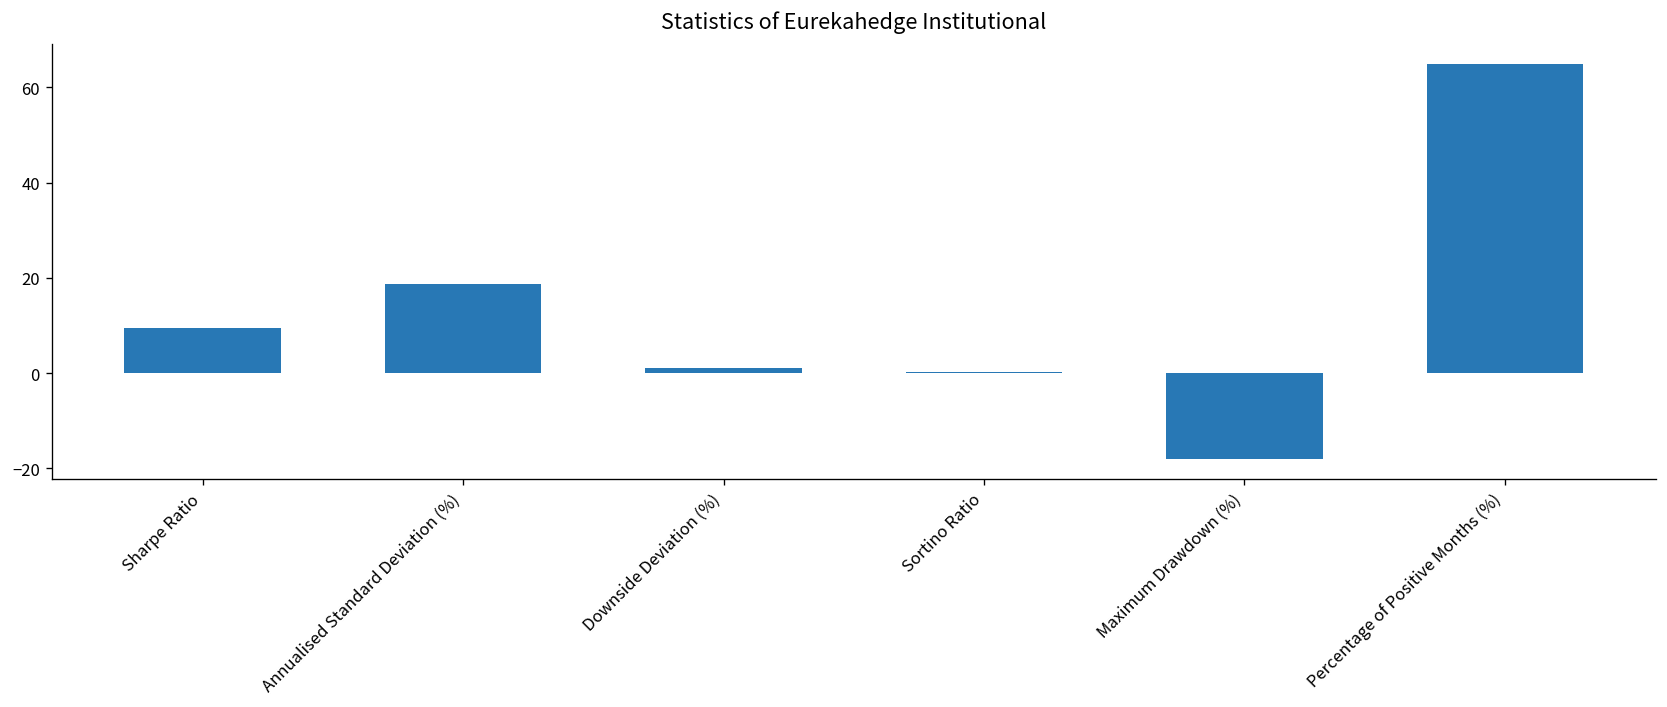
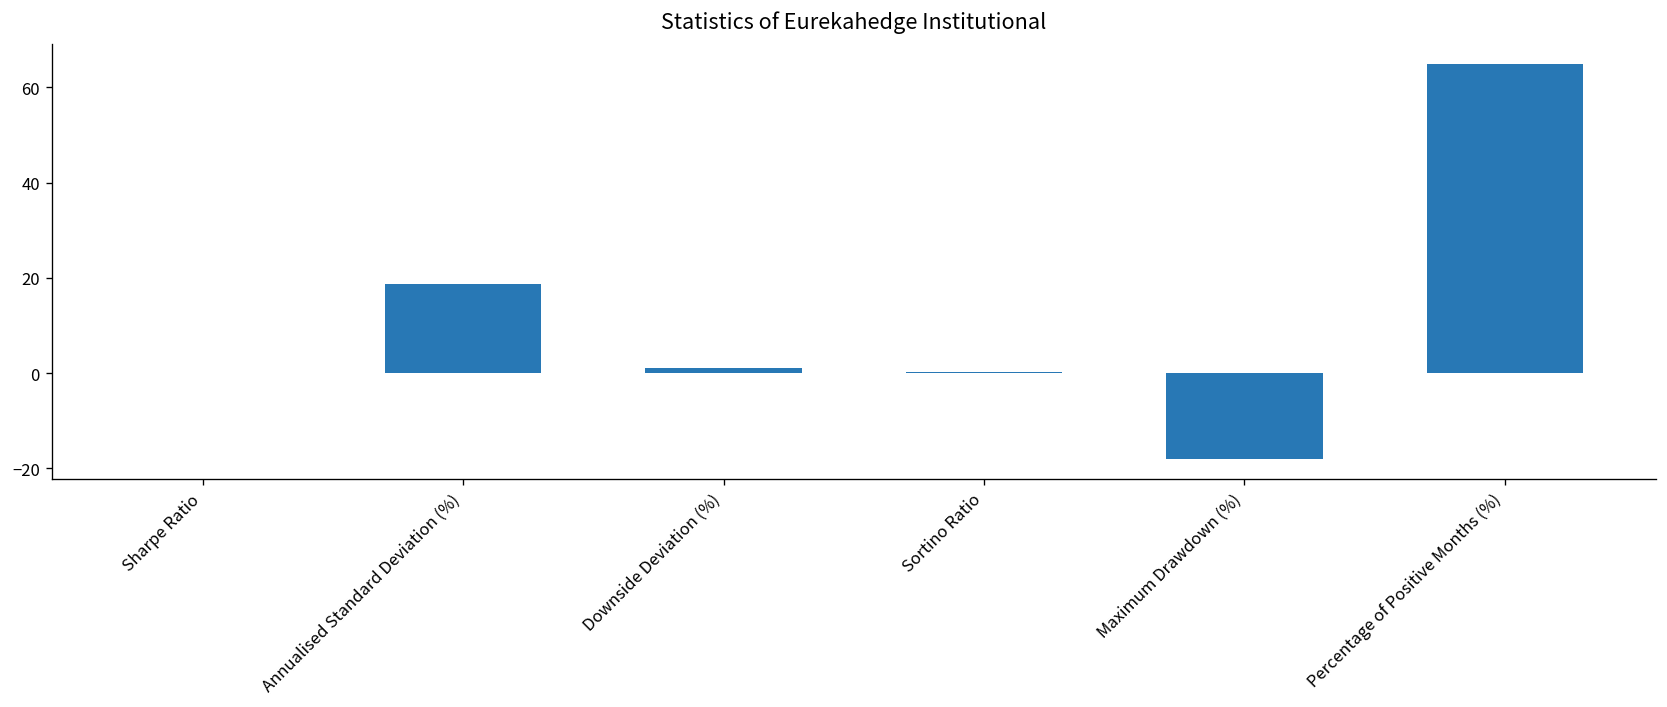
  {
-   "Sharpe Ratio": 9,
+   "Sharpe Ratio": 0,
    "Annualised Standard Deviation (%)": 19,
    "Downside Deviation (%)": 1,
    "Maximum Drawdown (%)": -18,
    "Percentage of Positive Months (%)": 65
  }
